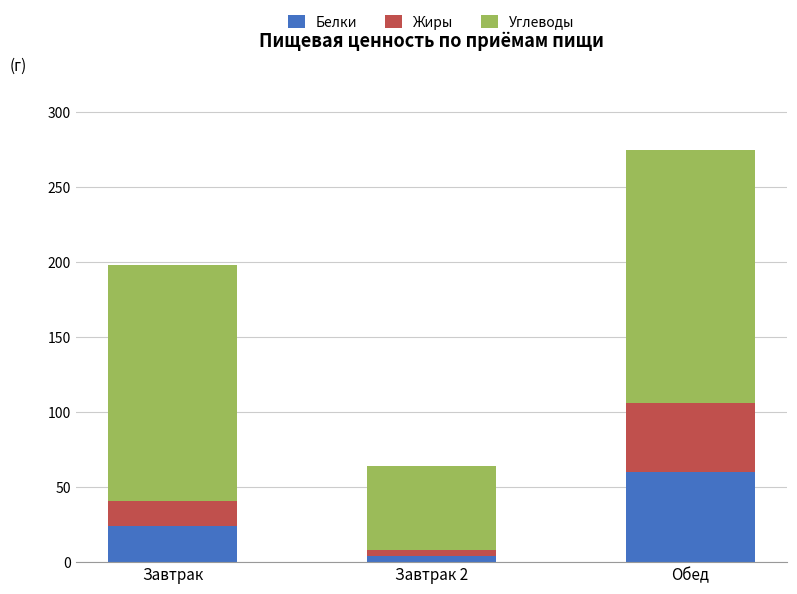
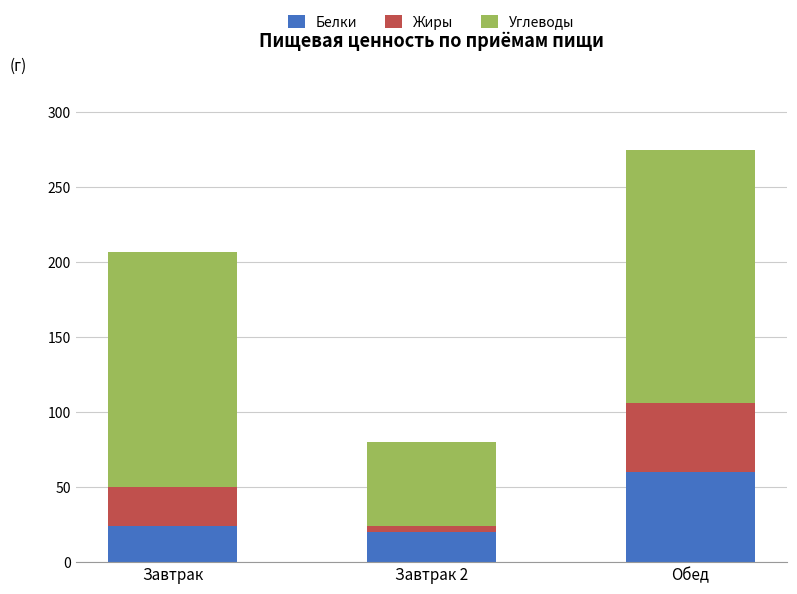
  {
    "Белки": {
      "Завтрак": 24,
-     "Завтрак 2": 4,
+     "Завтрак 2": 20,
      "Обед": 60
    },
    "Жиры": {
-     "Завтрак": 17,
+     "Завтрак": 26,
      "Завтрак 2": 4,
      "Обед": 46
    },
    "Углеводы": {
      "Завтрак": 157,
      "Завтрак 2": 56,
      "Обед": 169
    }
  }
